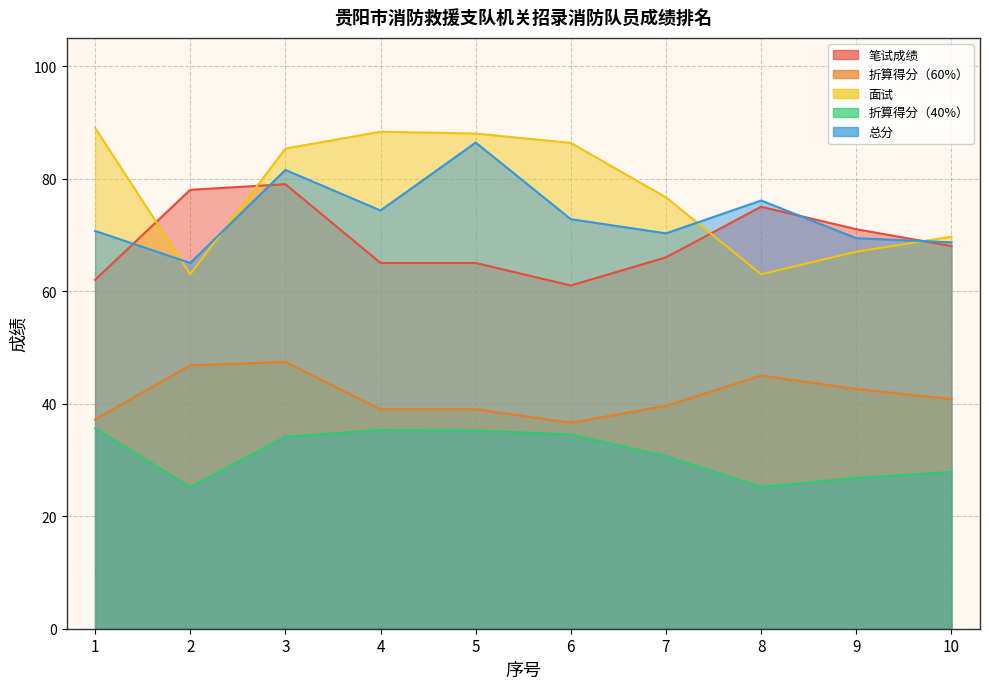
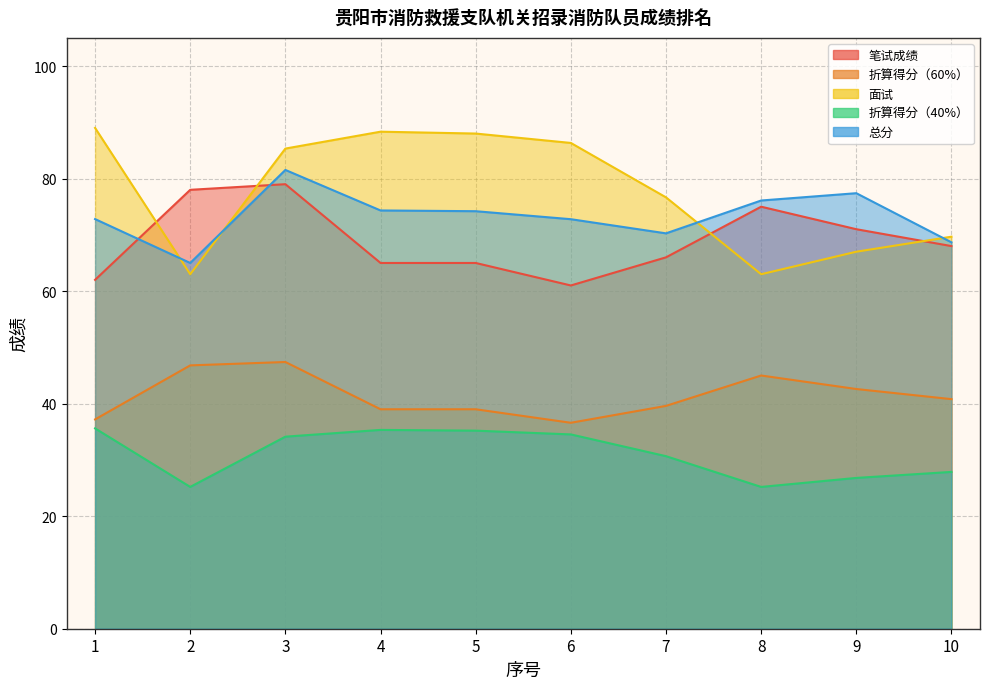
  {
    "折算得分（40%）": {
      "1": 36,
      "2": 25,
      "3": 34,
      "4": 35,
      "5": 35,
      "6": 35,
      "7": 31,
      "8": 25,
      "9": 27,
      "10": 28
    },
    "总分": {
-     "1": 71,
+     "1": 73,
      "2": 65,
      "3": 82,
      "4": 74,
-     "5": 86,
+     "5": 74,
      "6": 73,
      "7": 70,
      "8": 76,
-     "9": 69,
+     "9": 77,
      "10": 69
    }
  }
